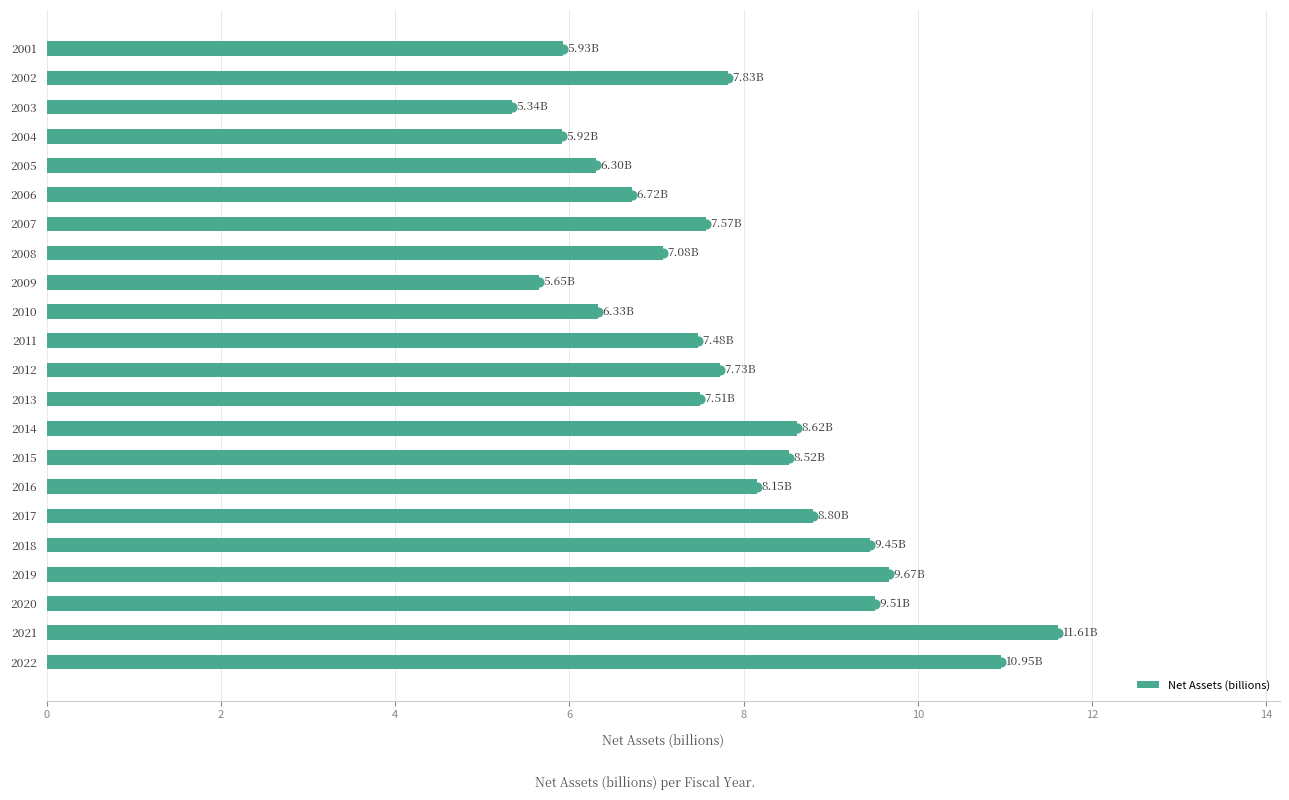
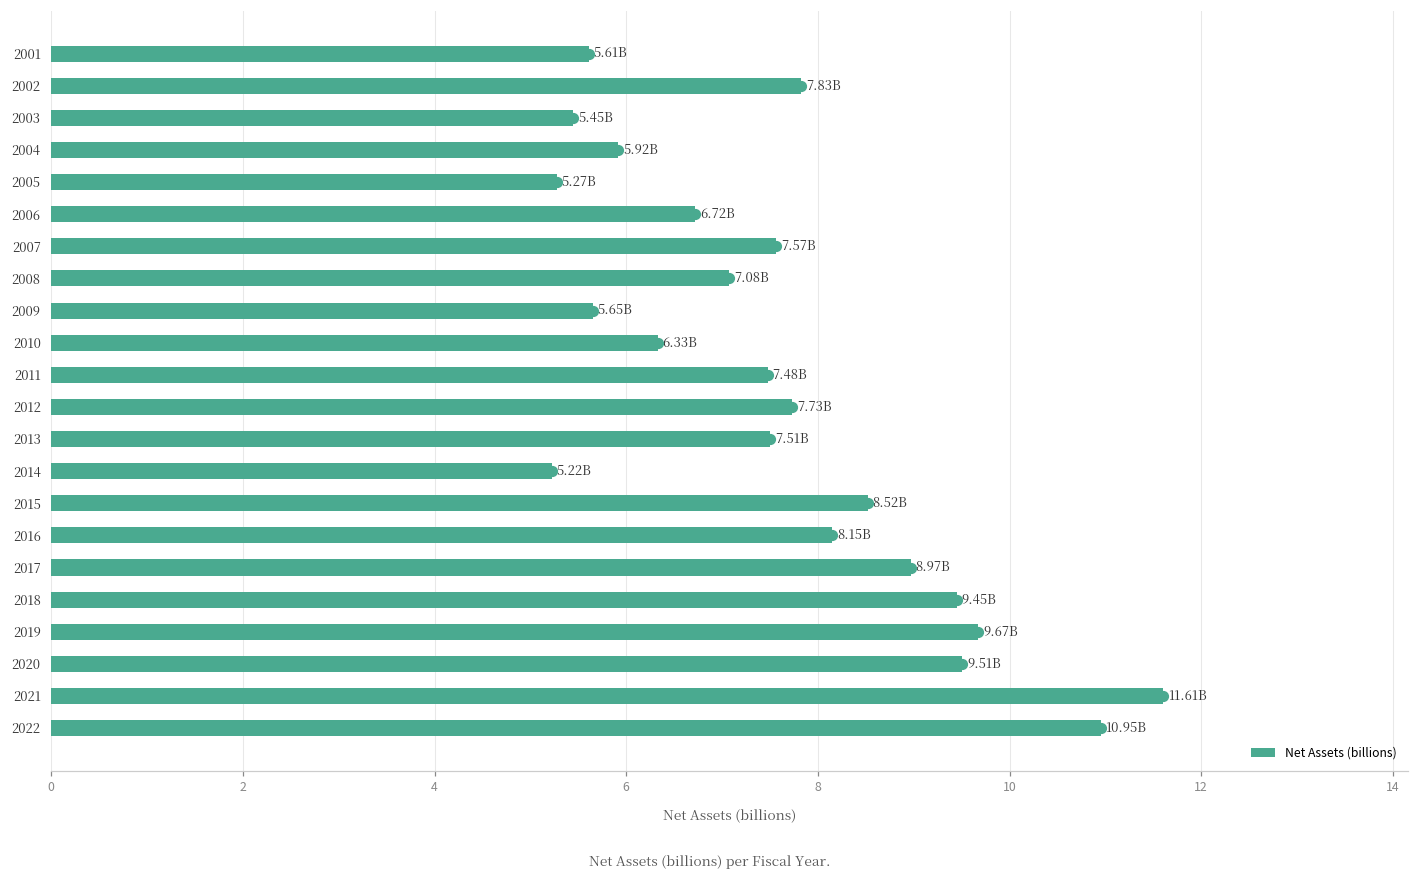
  {
-   "2001": "5.93B",
+   "2001": "5.61B",
    "2002": "7.83B",
-   "2003": "5.34B",
+   "2003": "5.45B",
    "2004": "5.92B",
-   "2005": "6.30B",
+   "2005": "5.27B",
    "2006": "6.72B",
    "2007": "7.57B",
    "2008": "7.08B",
    "2009": "5.65B",
    "2010": "6.33B",
    "2011": "7.48B",
    "2012": "7.73B",
    "2013": "7.51B",
-   "2014": "8.62B",
+   "2014": "5.22B",
    "2015": "8.52B",
    "2016": "8.15B",
-   "2017": "8.80B",
+   "2017": "8.97B",
    "2018": "9.45B",
    "2019": "9.67B",
    "2020": "9.51B",
    "2021": "11.61B",
    "2022": "10.95B"
  }
